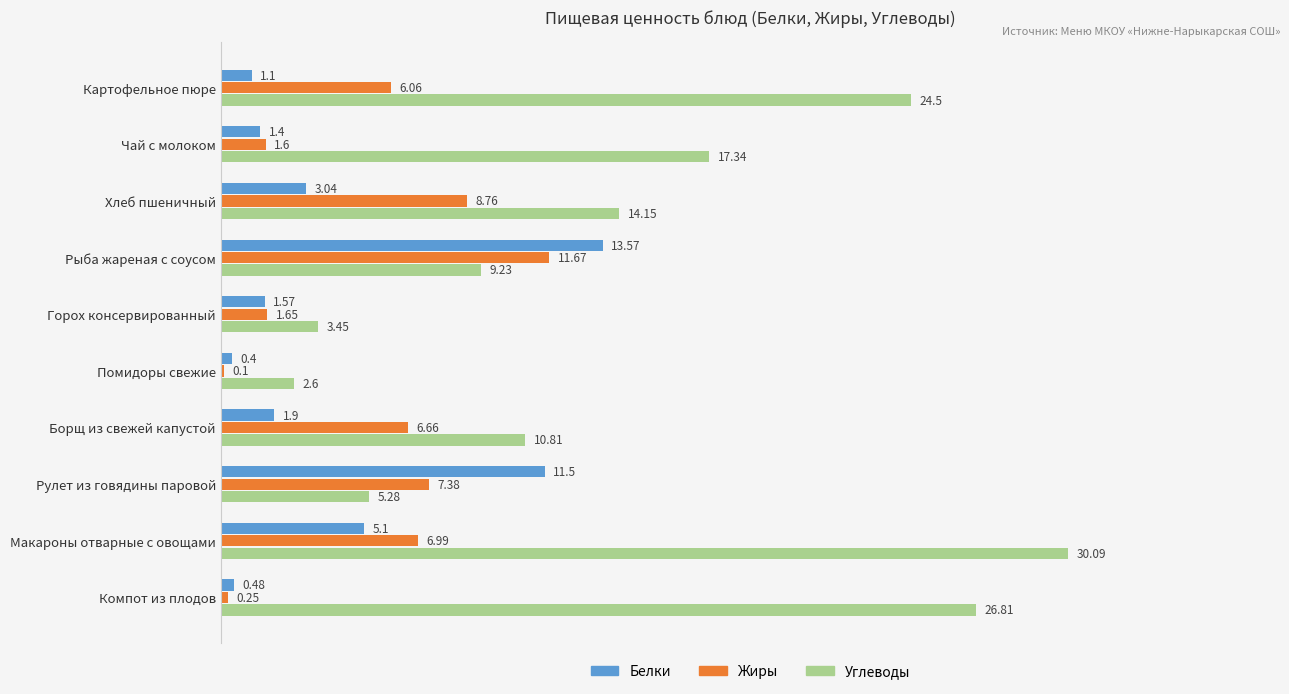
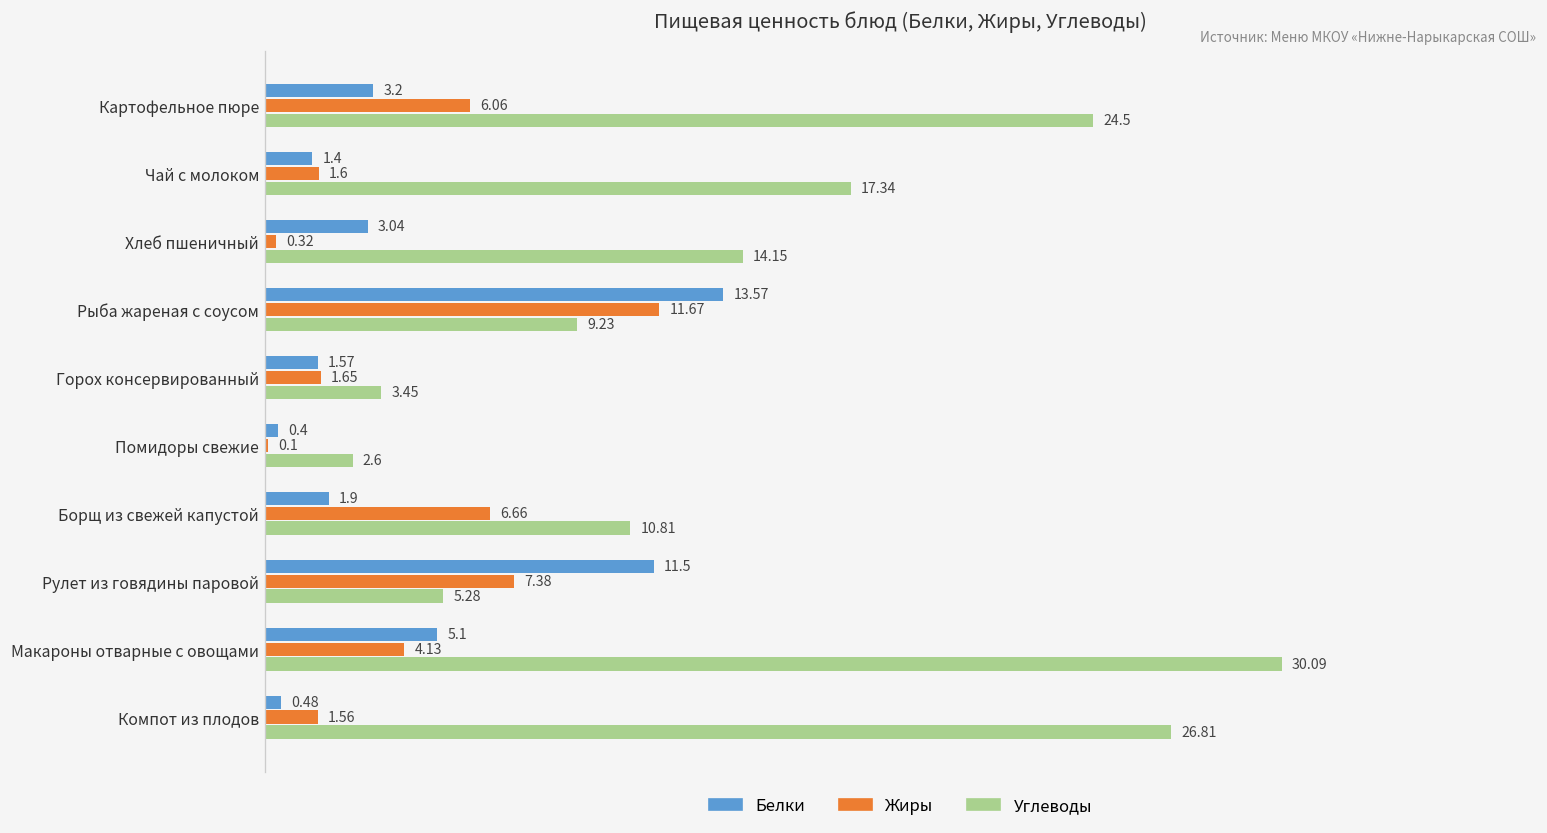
  {
    "Белки": {
-     "Картофельное пюре": 1.1,
+     "Картофельное пюре": 3.2,
      "Чай с молоком": 1.4,
      "Хлеб пшеничный": 3.04,
      "Рыба жареная с соусом": 13.57,
      "Горох консервированный": 1.57,
      "Помидоры свежие": 0.4,
      "Борщ из свежей капустой": 1.9,
      "Рулет из говядины паровой": 11.5,
      "Макароны отварные с овощами": 5.1,
      "Компот из плодов": 0.48
    },
    "Жиры": {
      "Картофельное пюре": 6.06,
      "Чай с молоком": 1.6,
-     "Хлеб пшеничный": 8.76,
+     "Хлеб пшеничный": 0.32,
      "Рыба жареная с соусом": 11.67,
      "Горох консервированный": 1.65,
      "Помидоры свежие": 0.1,
      "Борщ из свежей капустой": 6.66,
      "Рулет из говядины паровой": 7.38,
-     "Макароны отварные с овощами": 6.99,
-     "Компот из плодов": 0.25
+     "Макароны отварные с овощами": 4.13,
+     "Компот из плодов": 1.56
    },
    "Углеводы": {
      "Картофельное пюре": 24.5,
      "Чай с молоком": 17.34,
      "Хлеб пшеничный": 14.15,
      "Рыба жареная с соусом": 9.23,
      "Горох консервированный": 3.45,
      "Помидоры свежие": 2.6,
      "Борщ из свежей капустой": 10.81,
      "Рулет из говядины паровой": 5.28,
      "Макароны отварные с овощами": 30.09,
      "Компот из плодов": 26.81
    }
  }
